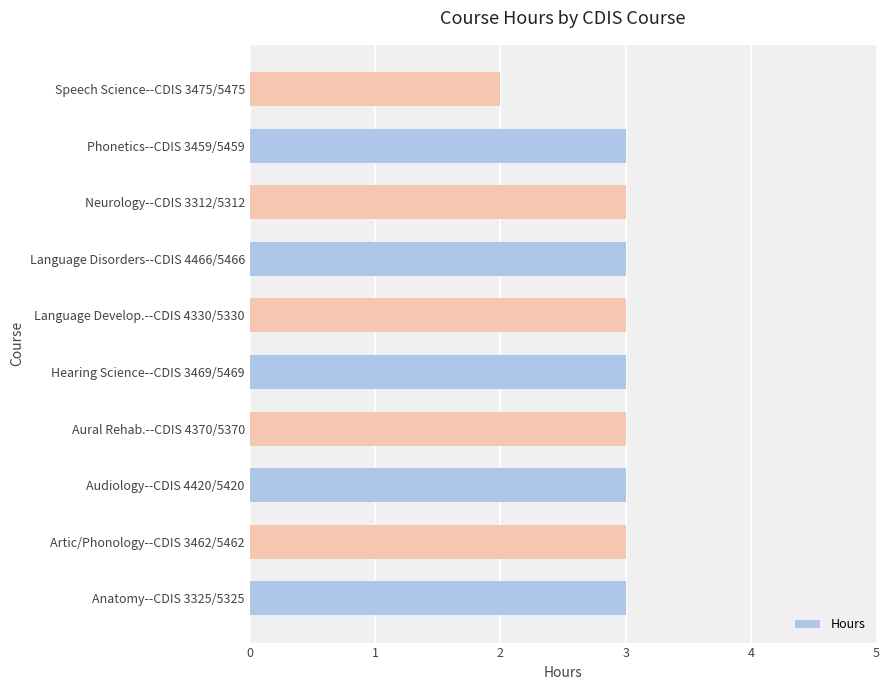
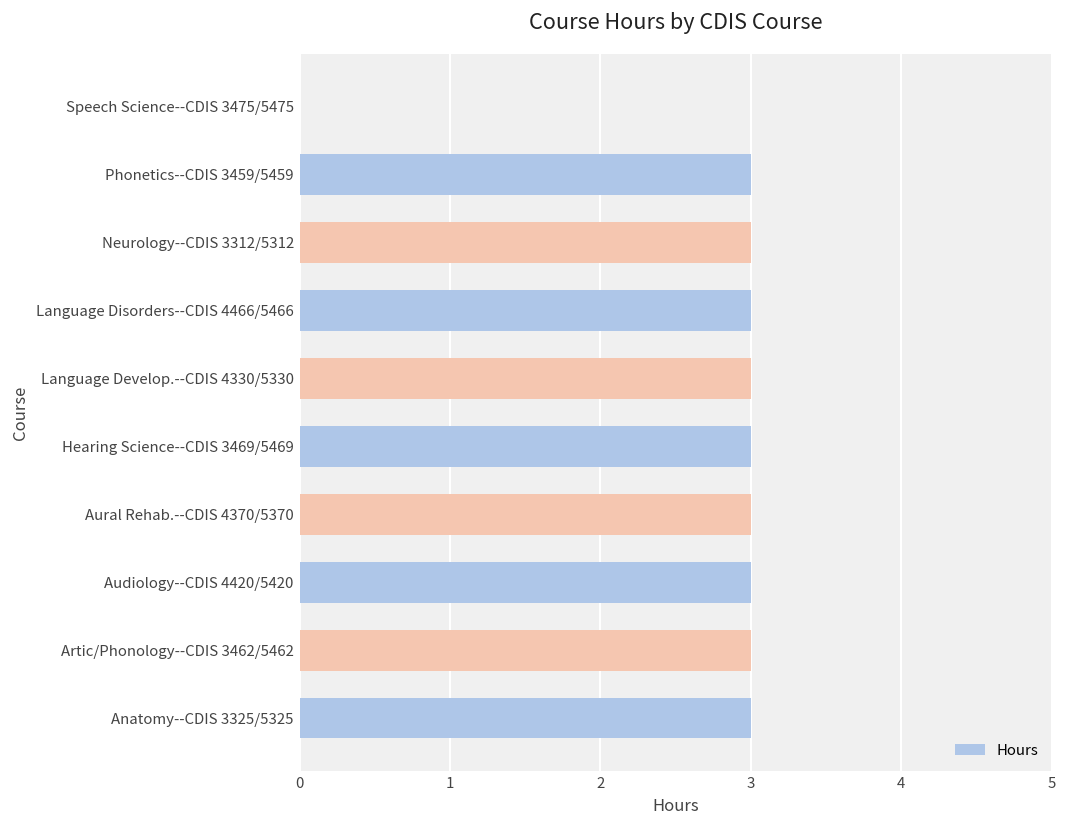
  {
-   "Speech Science--CDIS 3475/5475": 2,
+   "Speech Science--CDIS 3475/5475": 0,
    "Phonetics--CDIS 3459/5459": 3,
    "Neurology--CDIS 3312/5312": 3,
    "Language Disorders--CDIS 4466/5466": 3,
    "Language Develop.--CDIS 4330/5330": 3,
    "Hearing Science--CDIS 3469/5469": 3,
    "Aural Rehab.--CDIS 4370/5370": 3,
    "Audiology--CDIS 4420/5420": 3,
    "Artic/Phonology--CDIS 3462/5462": 3,
    "Anatomy--CDIS 3325/5325": 3
  }
